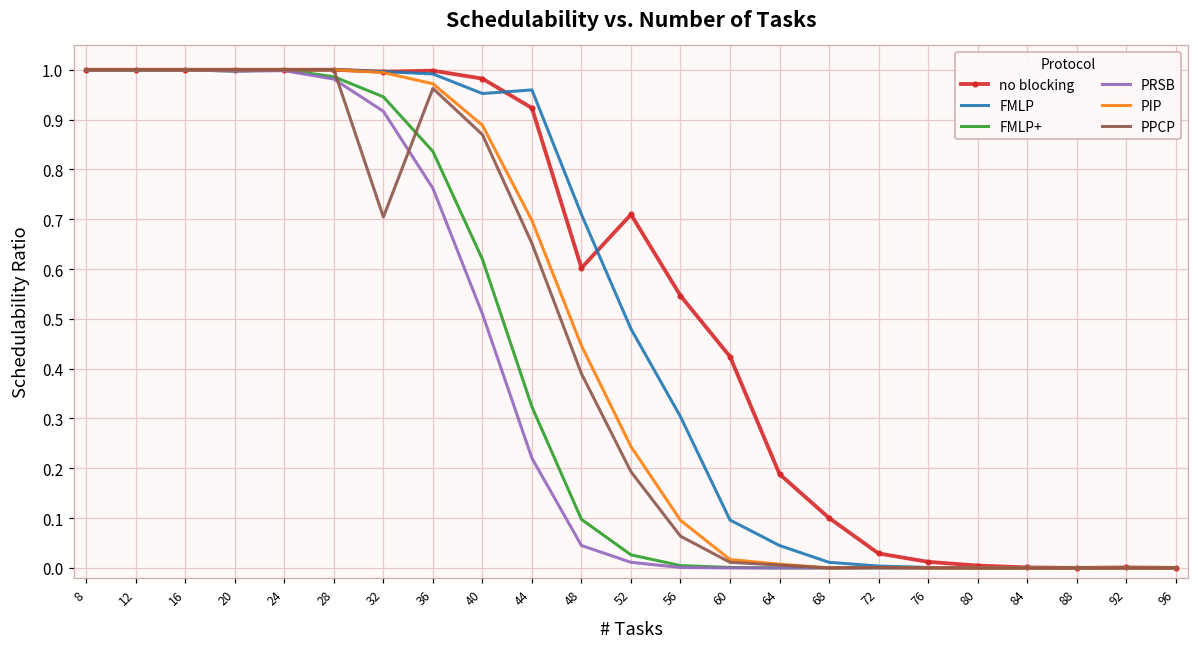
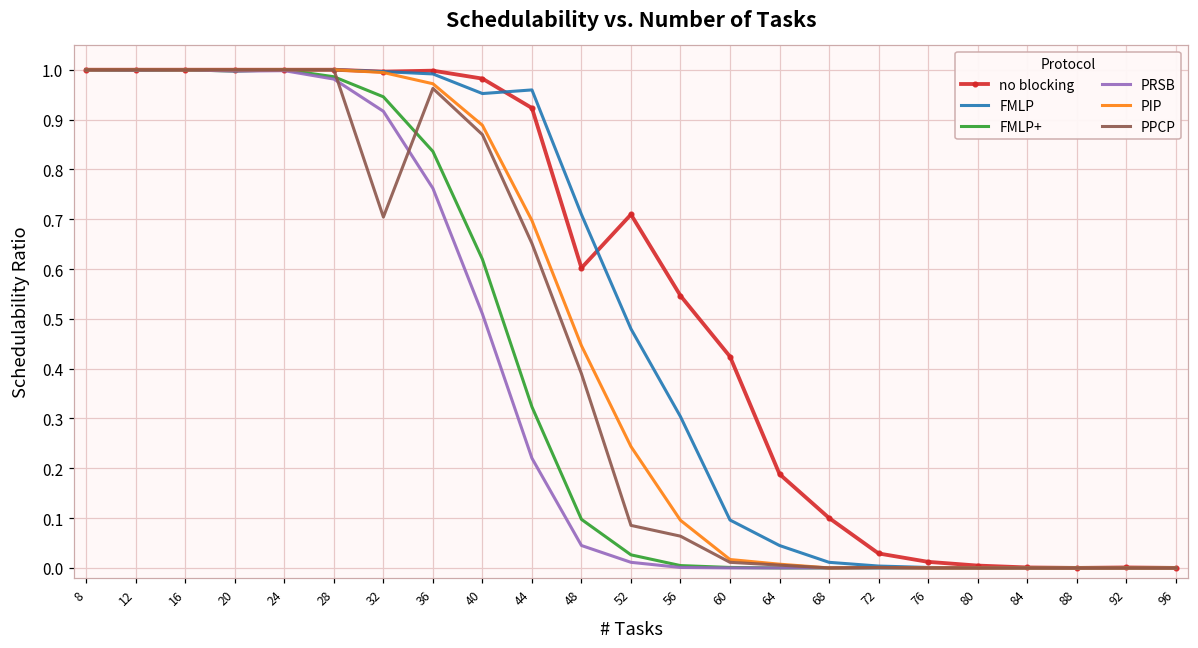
  {
    "no blocking": {
      "36": 1.00,
      "40": 0.98,
      "44": 0.92,
      "48": 0.60,
      "52": 0.71,
      "56": 0.55,
      "60": 0.42,
      "64": 0.19,
      "68": 0.10,
      "72": 0.03,
      "76": 0.01
    },
    "FMLP": {
      "36": 0.99,
      "40": 0.95,
      "44": 0.96,
      "48": 0.71,
      "52": 0.48,
      "56": 0.30,
      "60": 0.10,
      "64": 0.04,
      "68": 0.01
    },
    "FMLP+": {
      "32": 0.95,
      "36": 0.84,
      "40": 0.62,
      "44": 0.32,
      "48": 0.10,
      "52": 0.03
    },
    "PRSB": {
      "32": 0.92,
      "36": 0.76,
      "40": 0.51,
      "44": 0.22,
      "48": 0.04,
      "52": 0.01
    },
    "PIP": {
      "36": 0.97,
      "40": 0.89,
      "44": 0.70,
      "48": 0.45,
      "52": 0.24,
      "56": 0.10
    },
    "PPCP": {
      "32": 0.70,
      "36": 0.96,
      "40": 0.87,
      "44": 0.65,
      "48": 0.39,
-     "52": 0.19,
+     "52": 0.09,
      "56": 0.06
    }
  }
